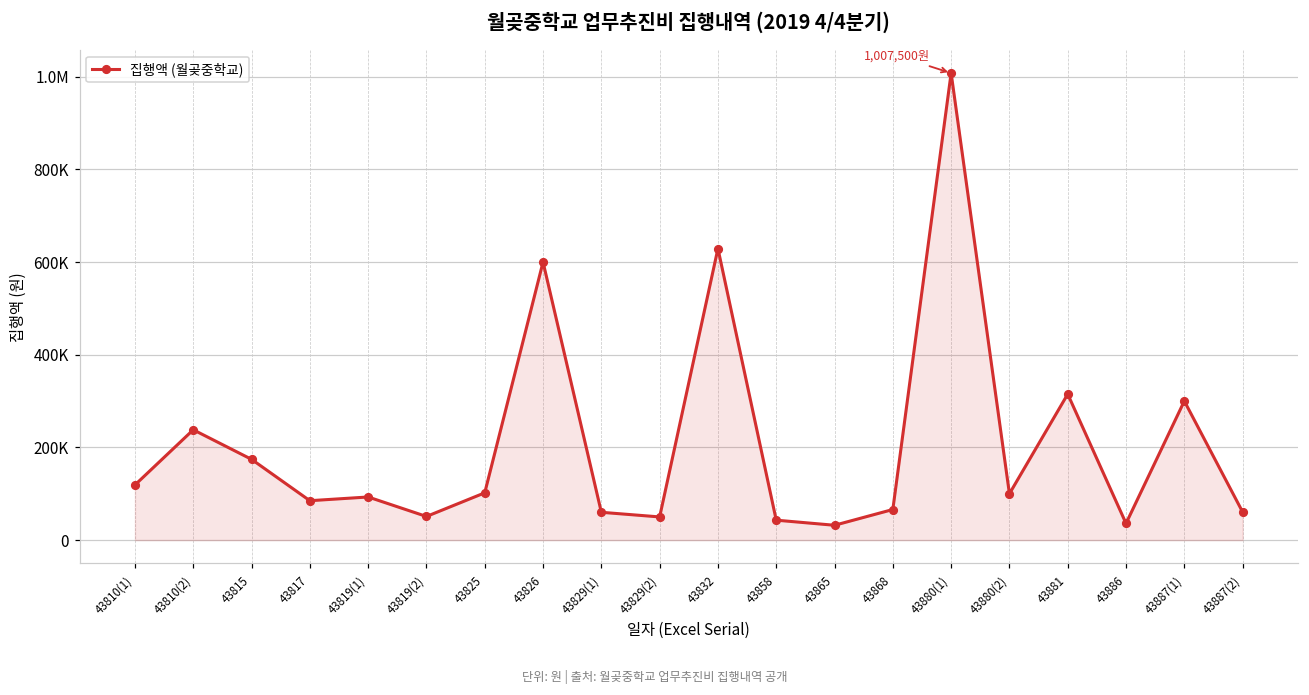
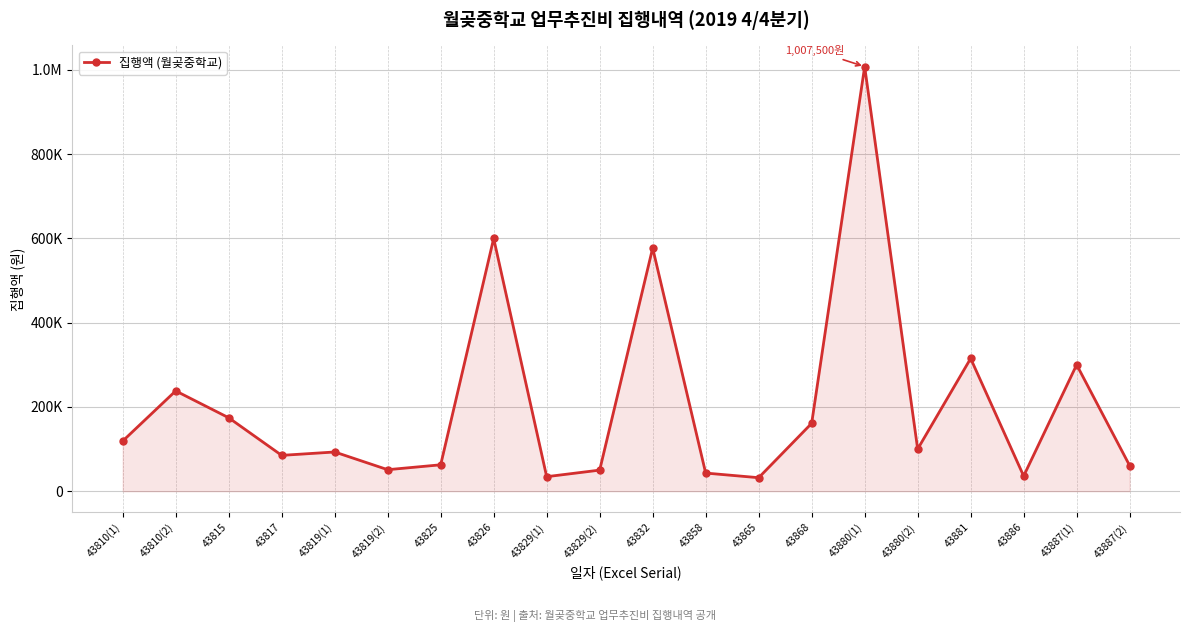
  {
    "43810(1)": 120000,
    "43810(2)": 240000,
    "43815": 170000,
    "43817": 90000,
    "43819(1)": 90000,
    "43819(2)": 50000,
-   "43825": 100000,
+   "43825": 60000,
    "43826": 600000,
-   "43829(1)": 60000,
+   "43829(1)": 30000,
    "43829(2)": 50000,
-   "43832": 630000,
+   "43832": 580000,
    "43858": 40000,
    "43865": 30000,
-   "43868": 70000,
+   "43868": 160000,
    "43880(2)": 100000,
    "43881": 320000,
    "43886": 40000,
    "43887(1)": 300000,
    "43887(2)": 60000
  }
